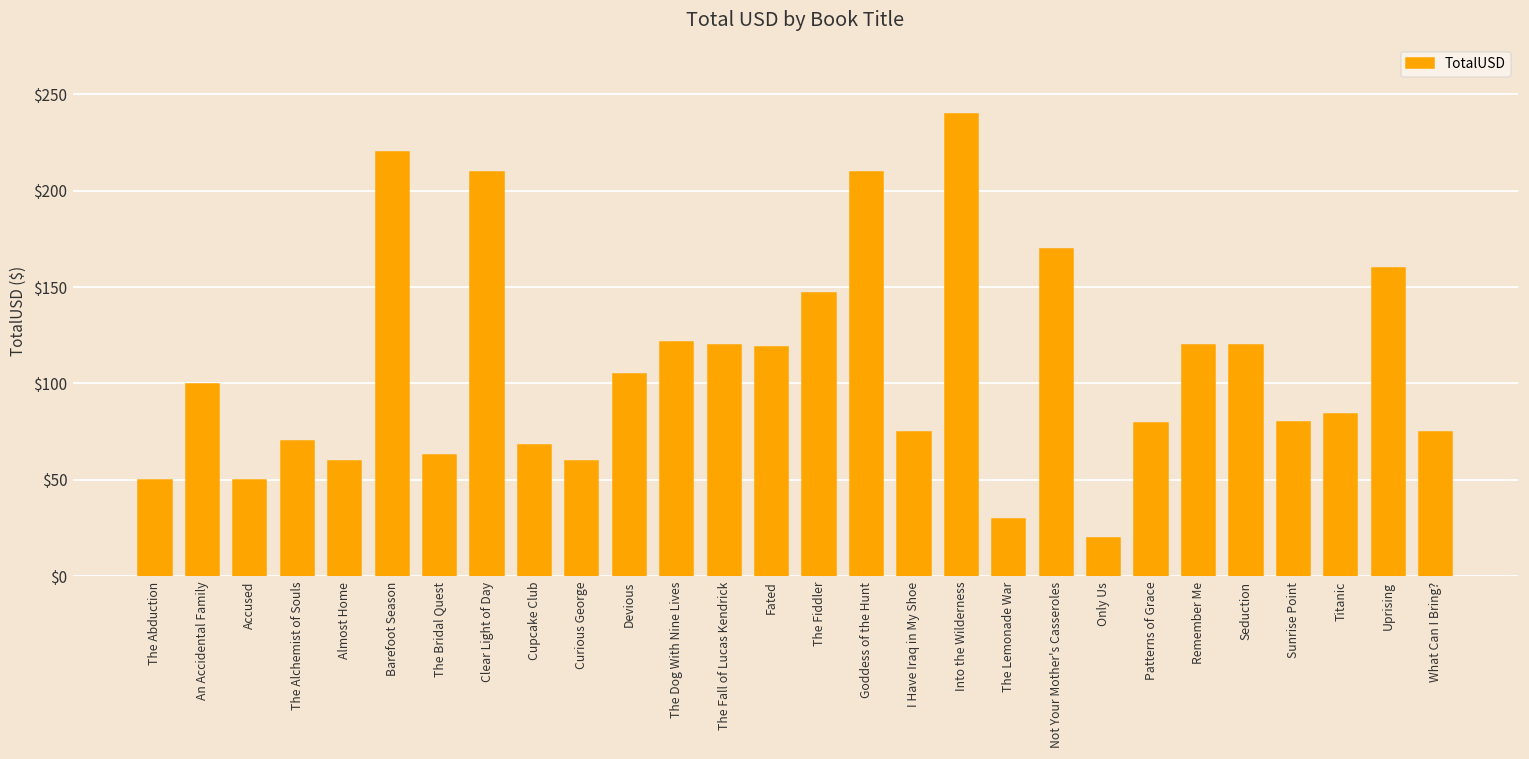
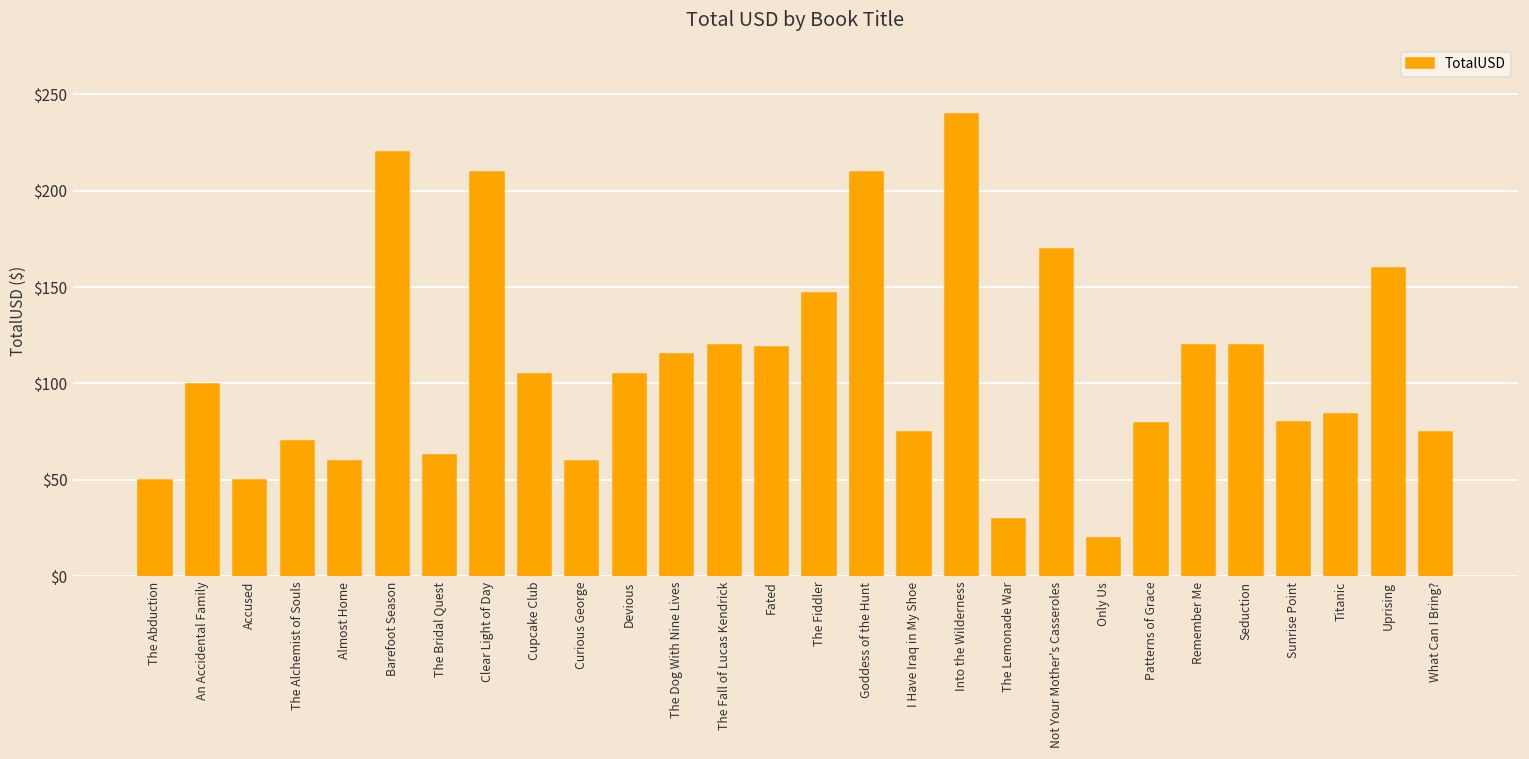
  {
    "The Abduction": "$50",
    "An Accidental Family": "$100",
    "Accused": "$50",
    "The Alchemist of Souls": "$70",
    "Almost Home": "$60",
    "Barefoot Season": "$220",
    "The Bridal Quest": "$63",
    "Clear Light of Day": "$210",
-   "Cupcake Club": "$68",
+   "Cupcake Club": "$105",
    "Curious George": "$60",
    "Devious": "$105",
-   "The Dog With Nine Lives": "$122",
+   "The Dog With Nine Lives": "$115",
    "The Fall of Lucas Kendrick": "$120",
    "Fated": "$119",
    "The Fiddler": "$147",
    "Goddess of the Hunt": "$210",
    "I Have Iraq in My Shoe": "$75",
    "Into the Wilderness": "$240",
    "The Lemonade War": "$30",
    "Not Your Mother's Casseroles": "$170",
    "Only Us": "$20",
    "Patterns of Grace": "$80",
    "Remember Me": "$120",
    "Seduction": "$120",
    "Sunrise Point": "$80",
    "Titanic": "$84",
    "Uprising": "$160",
    "What Can I Bring?": "$75"
  }
